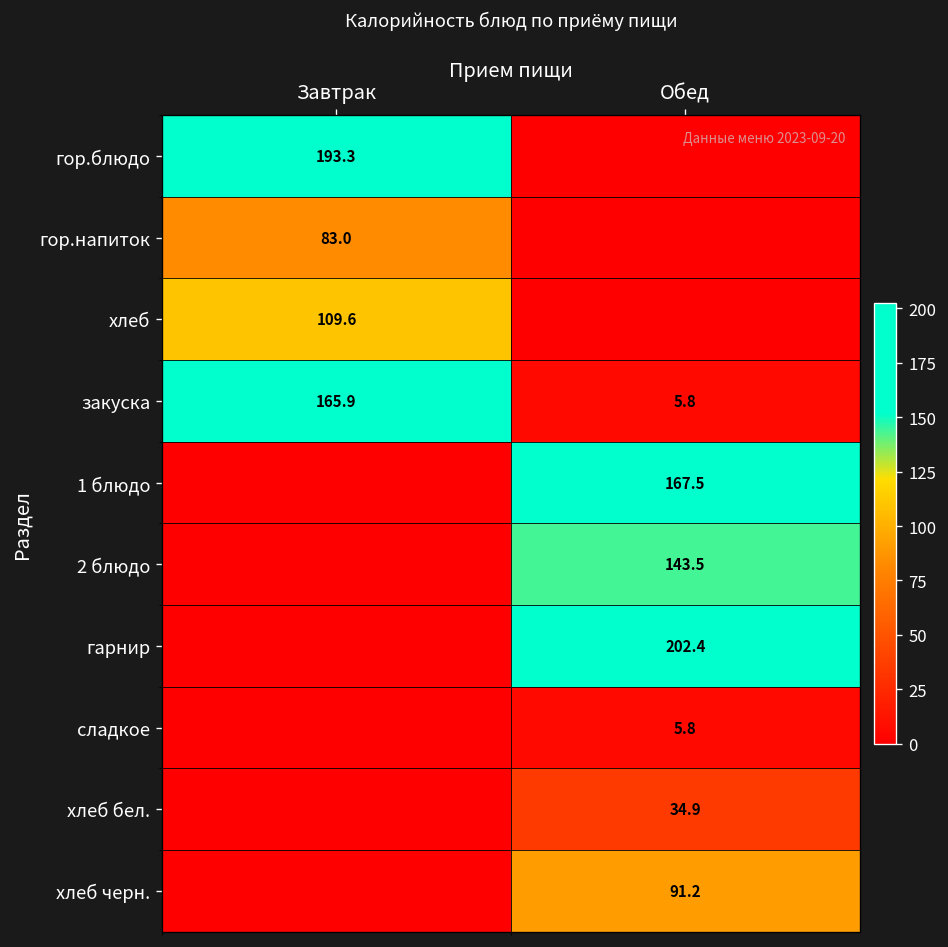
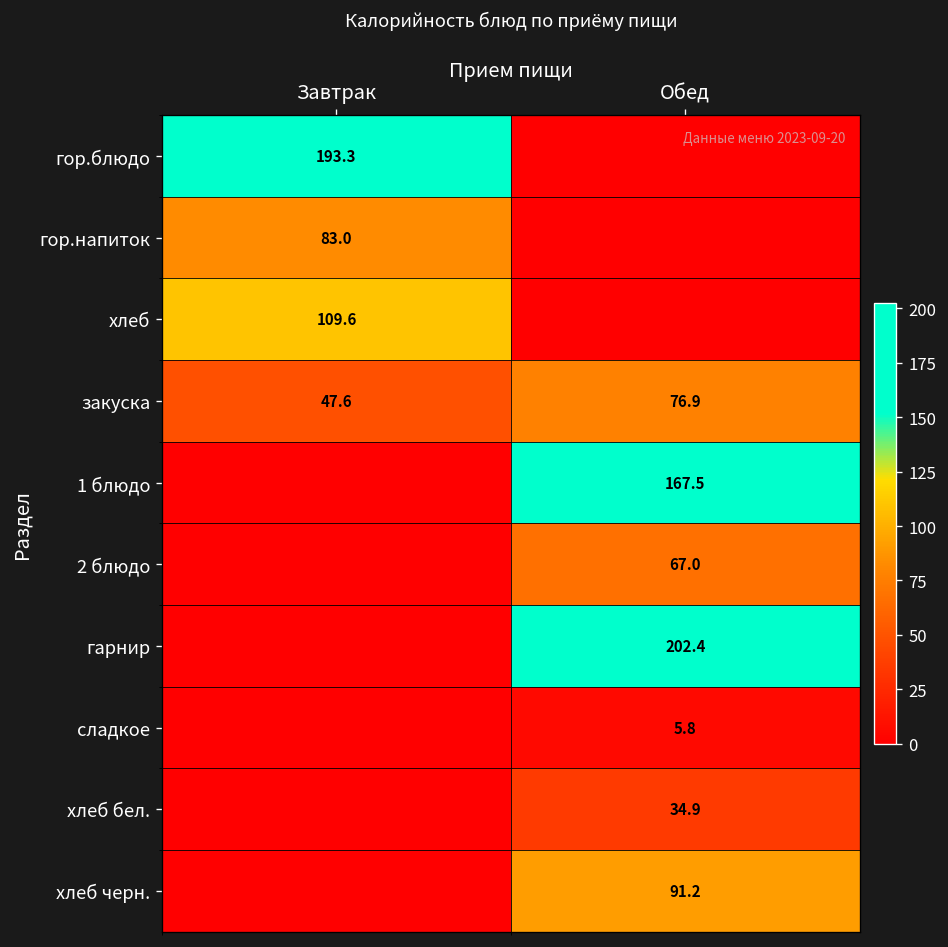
  {
    "гор.блюдо": {
      "Завтрак": 193.3
    },
    "гор.напиток": {
      "Завтрак": 83.0
    },
    "хлеб": {
      "Завтрак": 109.6
    },
    "закуска": {
-     "Завтрак": 165.9,
-     "Обед": 5.8
+     "Завтрак": 47.6,
+     "Обед": 76.9
    },
    "1 блюдо": {
      "Обед": 167.5
    },
    "2 блюдо": {
-     "Обед": 143.5
+     "Обед": 67.0
    },
    "гарнир": {
      "Обед": 202.4
    },
    "сладкое": {
      "Обед": 5.8
    },
    "хлеб бел.": {
      "Обед": 34.9
    },
    "хлеб черн.": {
      "Обед": 91.2
    }
  }
